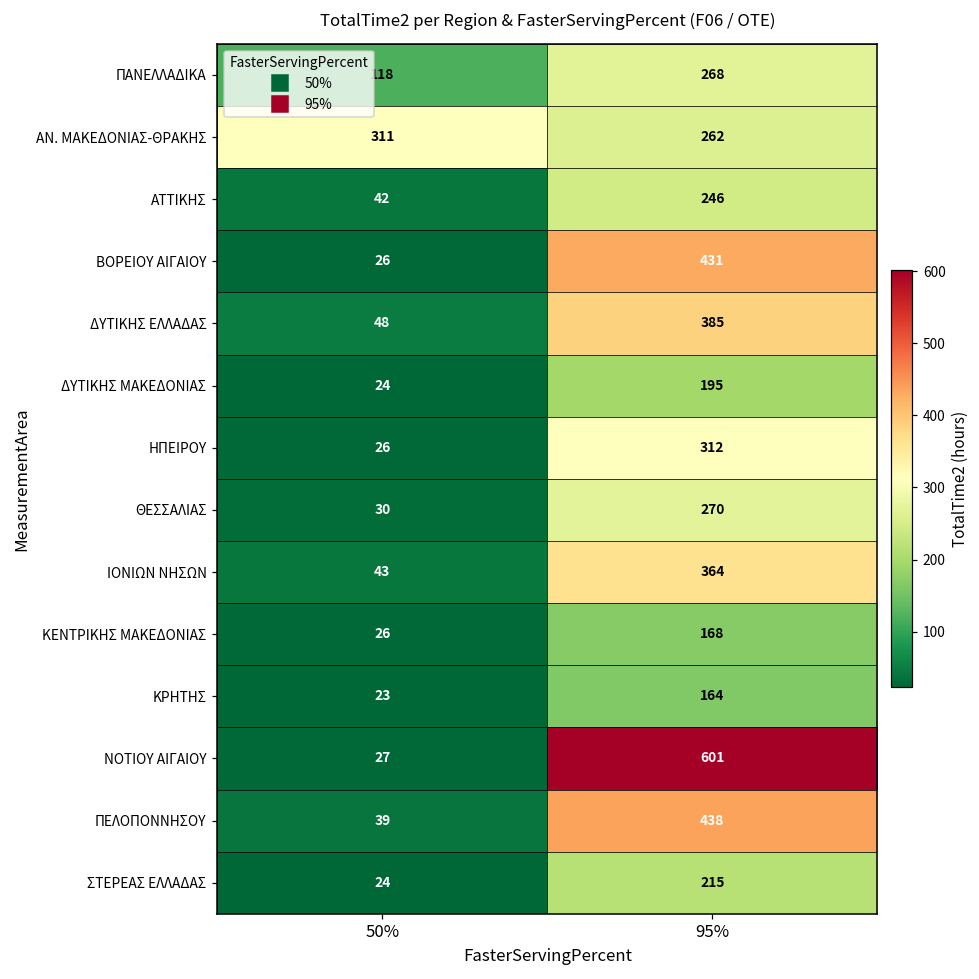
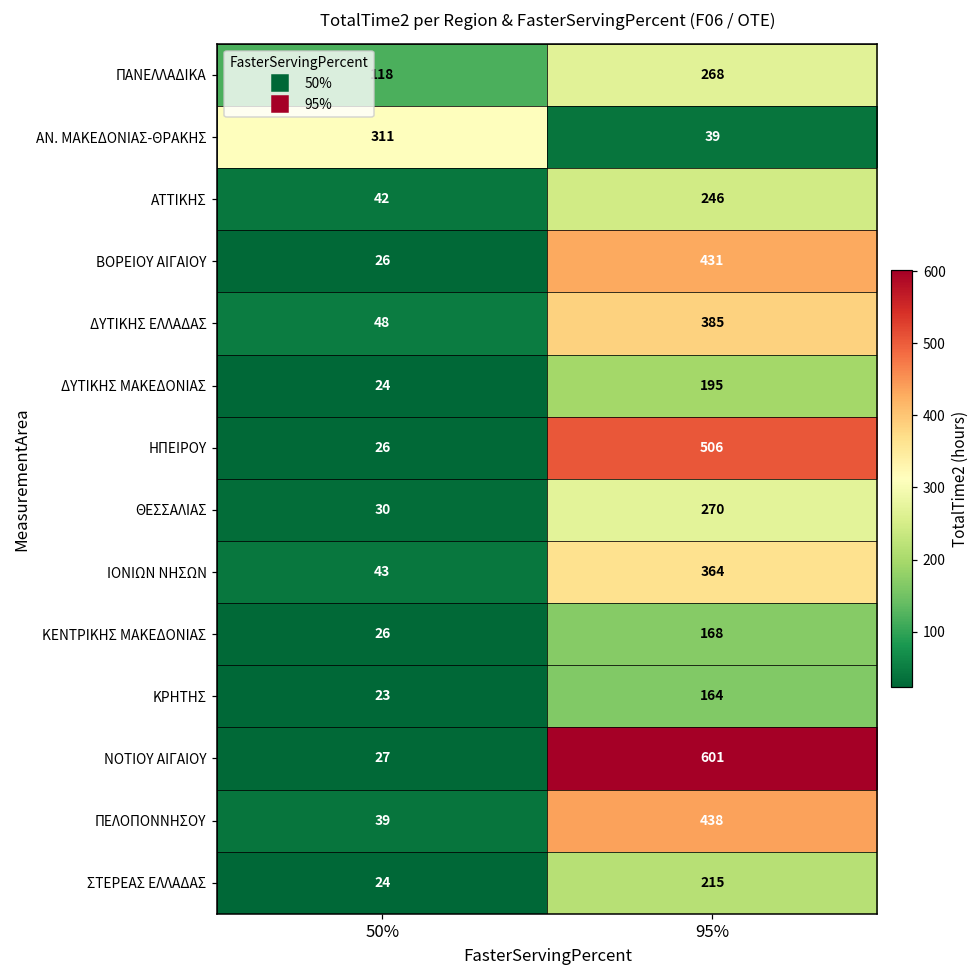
  {
    "ΠΑΝΕΛΛΑΔΙΚΑ": {
      "95%": 268
    },
    "ΑΝ. ΜΑΚΕΔΟΝΙΑΣ-ΘΡΑΚΗΣ": {
      "50%": 311,
-     "95%": 262
+     "95%": 39
    },
    "ΑΤΤΙΚΗΣ": {
      "50%": 42,
      "95%": 246
    },
    "ΒΟΡΕΙΟΥ ΑΙΓΑΙΟΥ": {
      "50%": 26,
      "95%": 431
    },
    "ΔΥΤΙΚΗΣ ΕΛΛΑΔΑΣ": {
      "50%": 48,
      "95%": 385
    },
    "ΔΥΤΙΚΗΣ ΜΑΚΕΔΟΝΙΑΣ": {
      "50%": 24,
      "95%": 195
    },
    "ΗΠΕΙΡΟΥ": {
      "50%": 26,
-     "95%": 312
+     "95%": 506
    },
    "ΘΕΣΣΑΛΙΑΣ": {
      "50%": 30,
      "95%": 270
    },
    "ΙΟΝΙΩΝ ΝΗΣΩΝ": {
      "50%": 43,
      "95%": 364
    },
    "ΚΕΝΤΡΙΚΗΣ ΜΑΚΕΔΟΝΙΑΣ": {
      "50%": 26,
      "95%": 168
    },
    "ΚΡΗΤΗΣ": {
      "50%": 23,
      "95%": 164
    },
    "ΝΟΤΙΟΥ ΑΙΓΑΙΟΥ": {
      "50%": 27,
      "95%": 601
    },
    "ΠΕΛΟΠΟΝΝΗΣΟΥ": {
      "50%": 39,
      "95%": 438
    },
    "ΣΤΕΡΕΑΣ ΕΛΛΑΔΑΣ": {
      "50%": 24,
      "95%": 215
    }
  }
